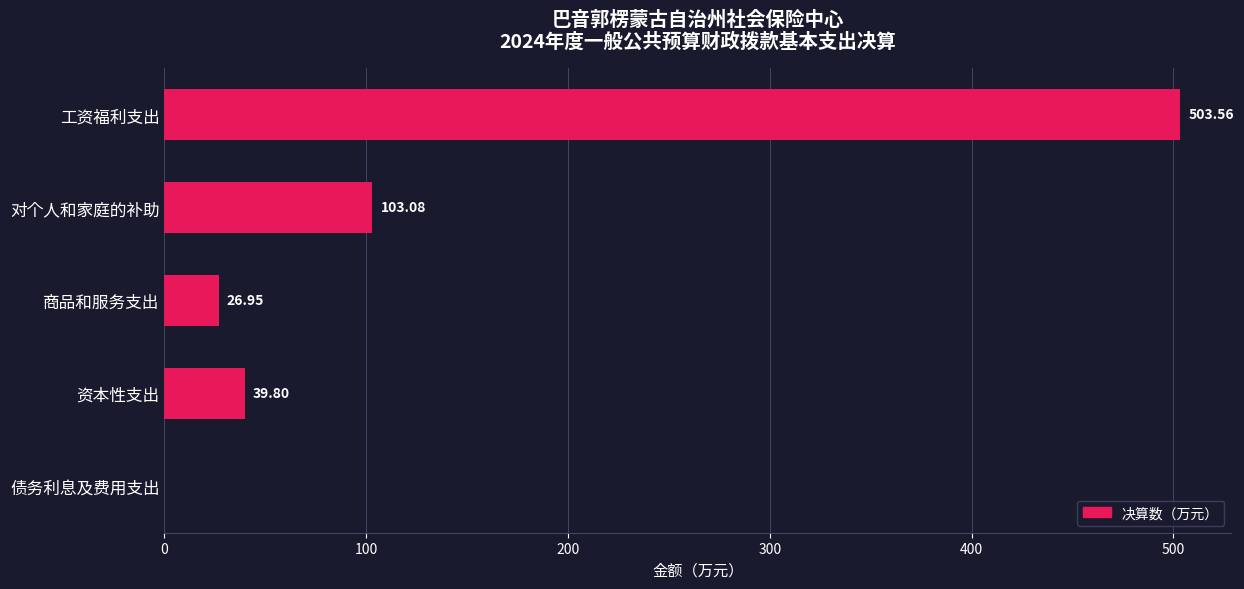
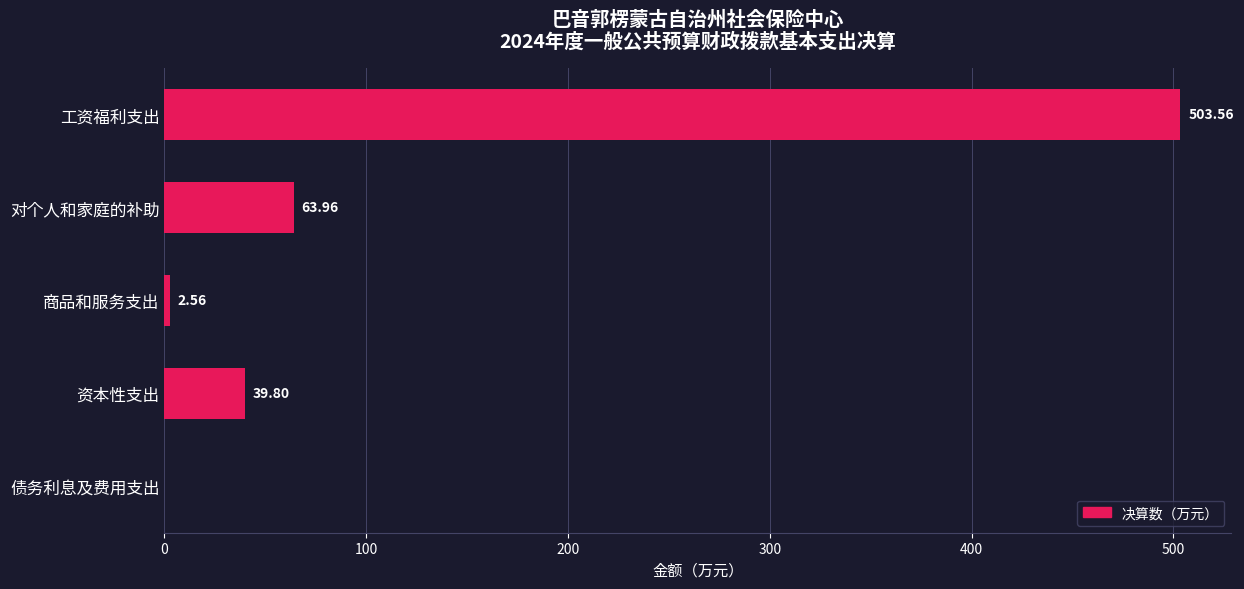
  {
    "工资福利支出": 503.56,
-   "对个人和家庭的补助": 103.08,
-   "商品和服务支出": 26.95,
+   "对个人和家庭的补助": 63.96,
+   "商品和服务支出": 2.56,
    "资本性支出": 39.80
  }
